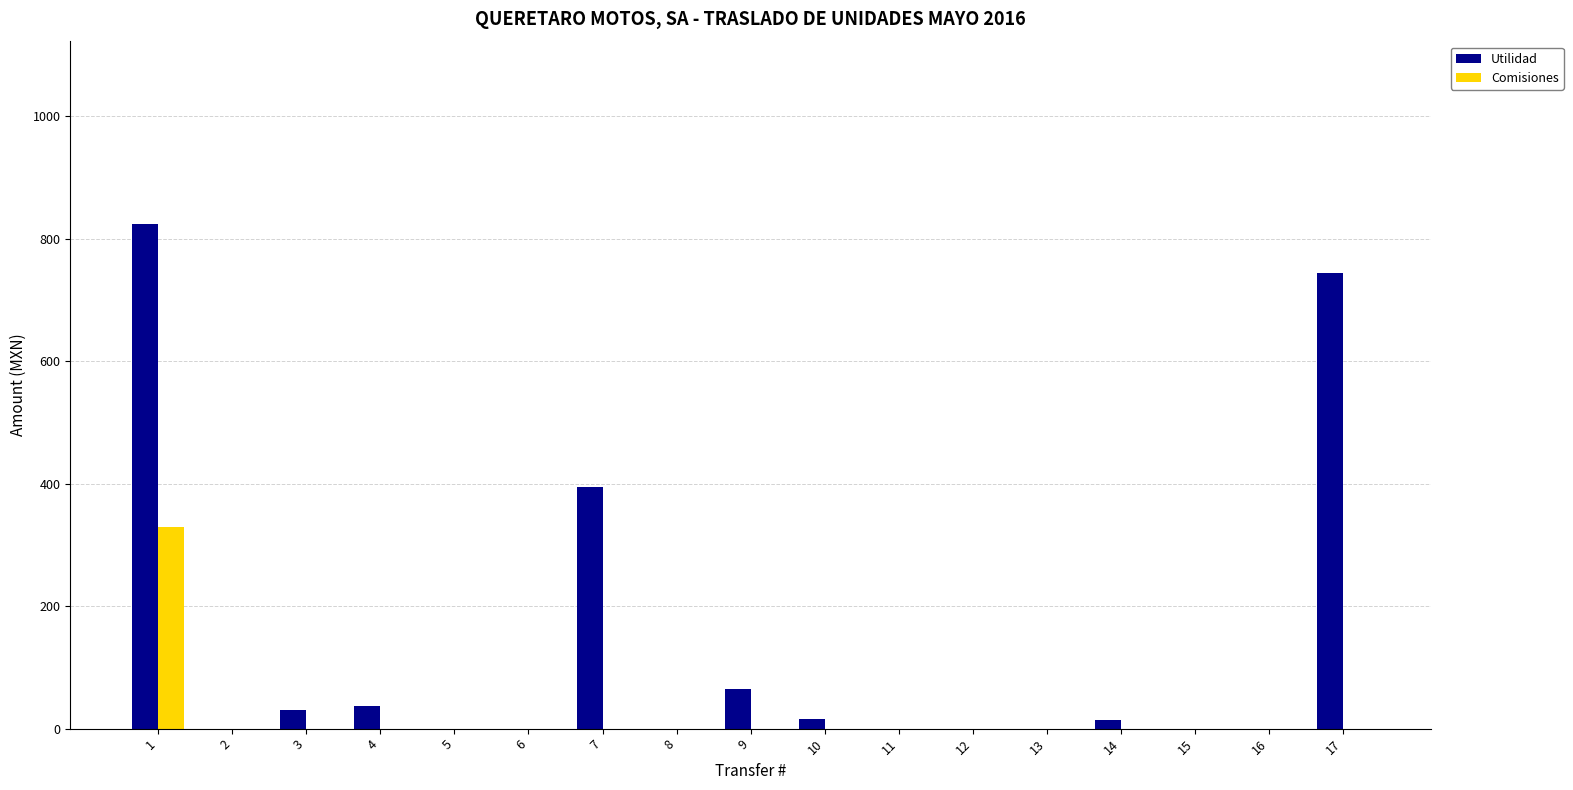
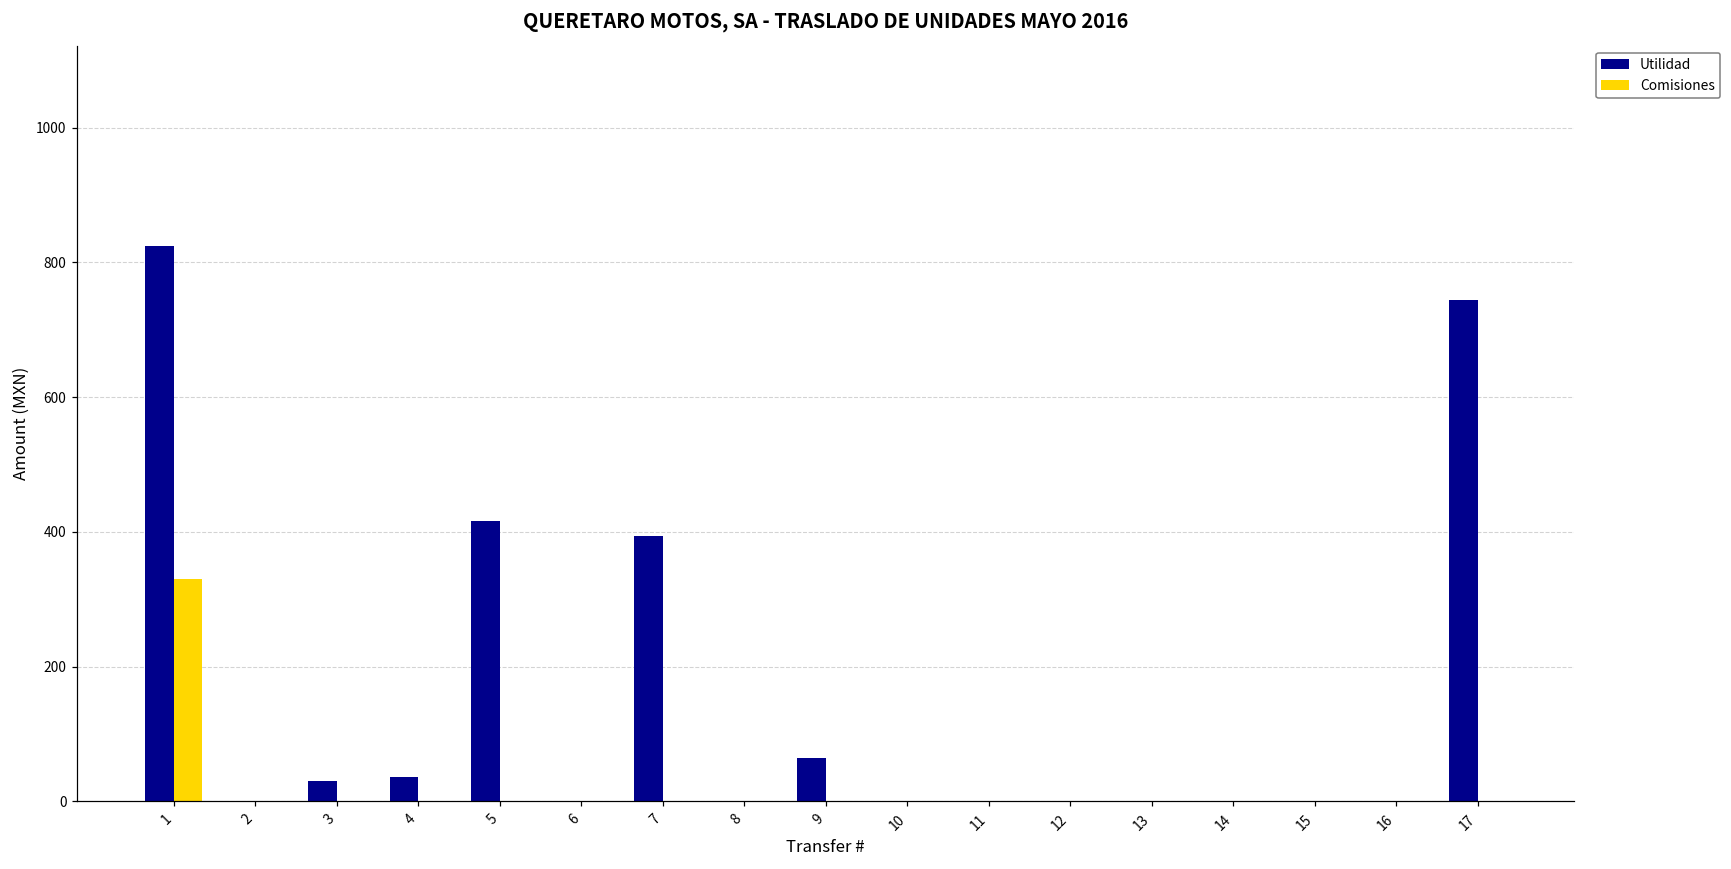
  {
    "Utilidad": {
      "1": 820,
      "2": 0,
      "3": 30,
      "4": 40,
-     "5": 0,
+     "5": 420,
      "6": 0,
      "7": 390,
      "8": 0,
      "9": 70,
-     "10": 20,
+     "10": 0,
      "11": 0,
      "12": 0,
      "13": 0,
-     "14": 10,
+     "14": 0,
      "15": 0,
      "16": 0,
      "17": 740
    },
    "Comisiones": {
      "1": 330,
      "2": 0,
      "3": 0,
      "4": 0,
      "5": 0,
      "6": 0,
      "7": 0,
      "8": 0,
      "9": 0,
      "10": 0,
      "11": 0,
      "12": 0,
      "13": 0,
      "14": 0,
      "15": 0,
      "16": 0,
      "17": 0
    }
  }
